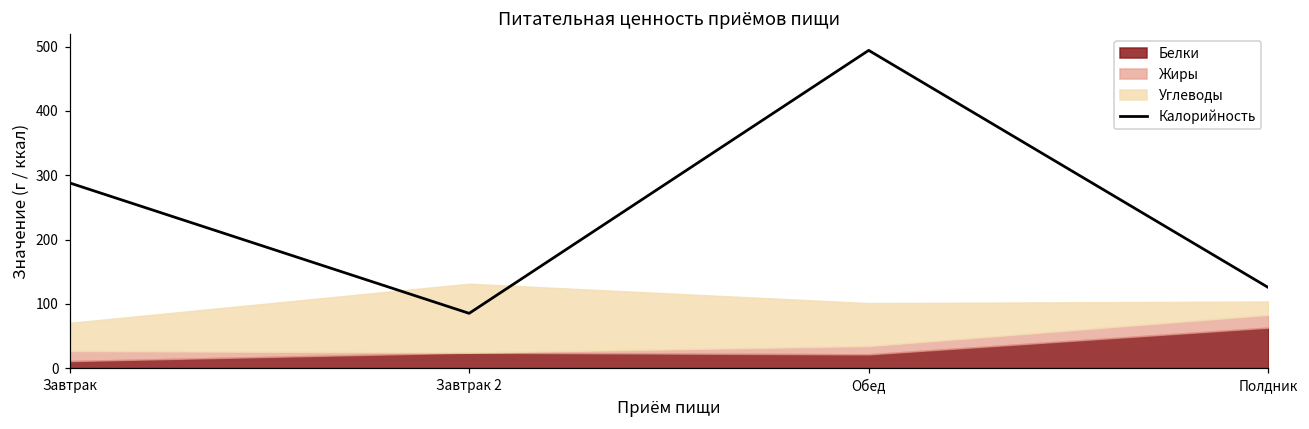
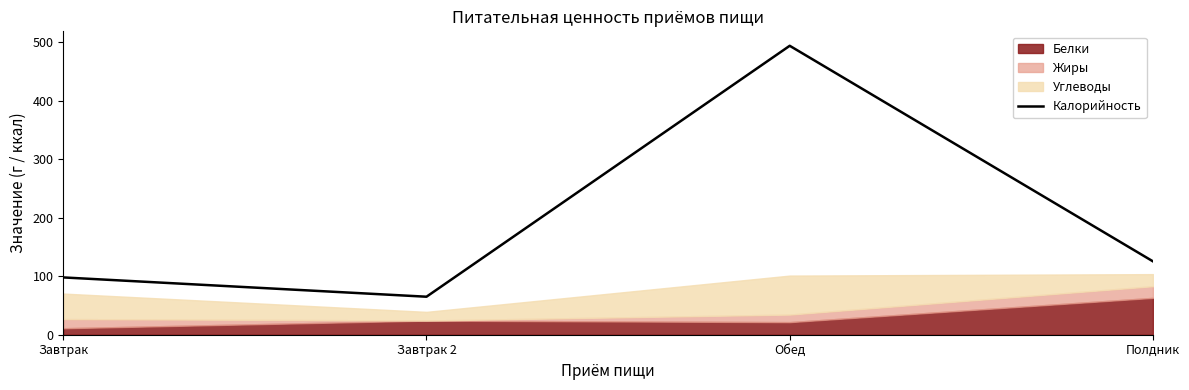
  {
    "Калорийность": {
-     "Завтрак": 290,
-     "Завтрак 2": 90,
+     "Завтрак": 100,
+     "Завтрак 2": 70,
      "Обед": 490,
      "Полдник": 130
    },
    "Белки": {
      "Завтрак": 10,
      "Обед": 20,
      "Полдник": 60
    },
    "Жиры": {
      "Завтрак": 20,
      "Обед": 10,
      "Полдник": 20
    },
    "Углеводы": {
      "Завтрак": 40,
-     "Завтрак 2": 110,
+     "Завтрак 2": 10,
      "Обед": 70,
      "Полдник": 20
    }
  }
